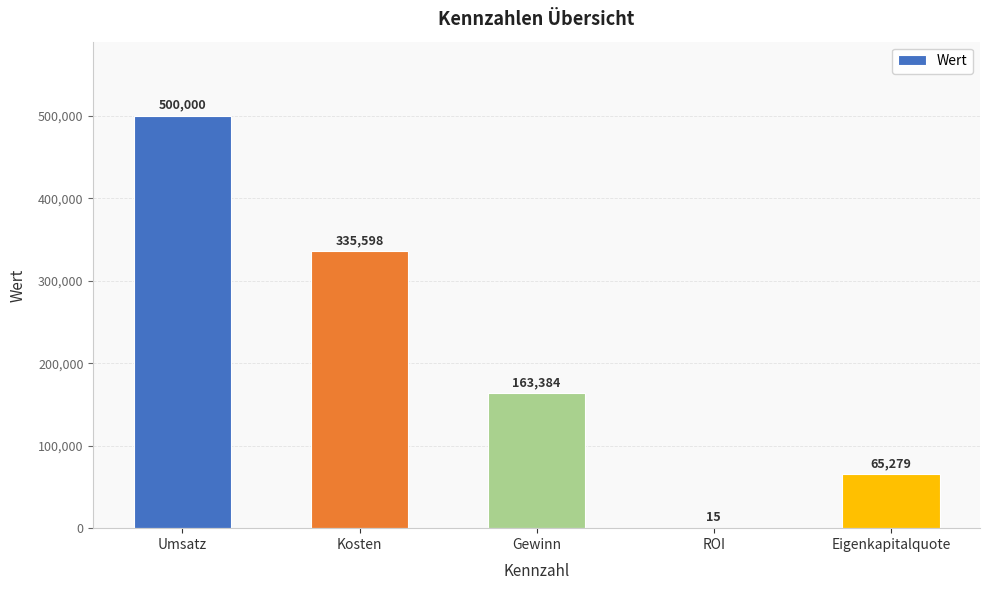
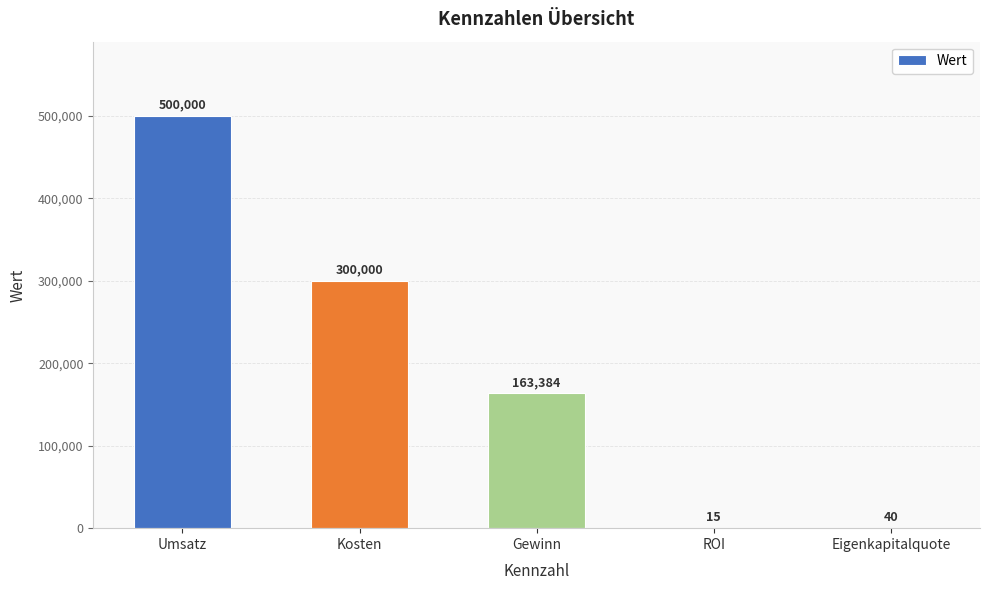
  {
    "Umsatz": "500,000",
-   "Kosten": "335,598",
+   "Kosten": "300,000",
    "Gewinn": "163,384",
    "ROI": "15",
-   "Eigenkapitalquote": "65,279"
+   "Eigenkapitalquote": "40"
  }
